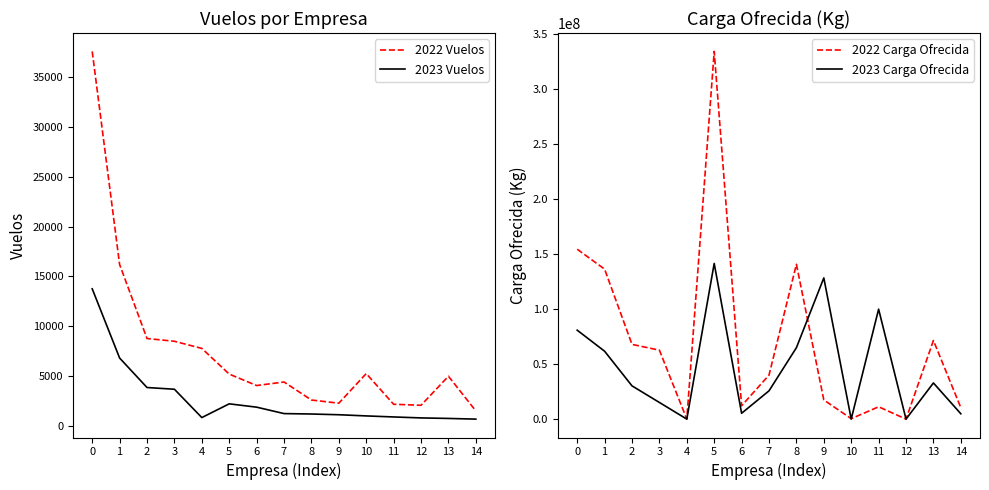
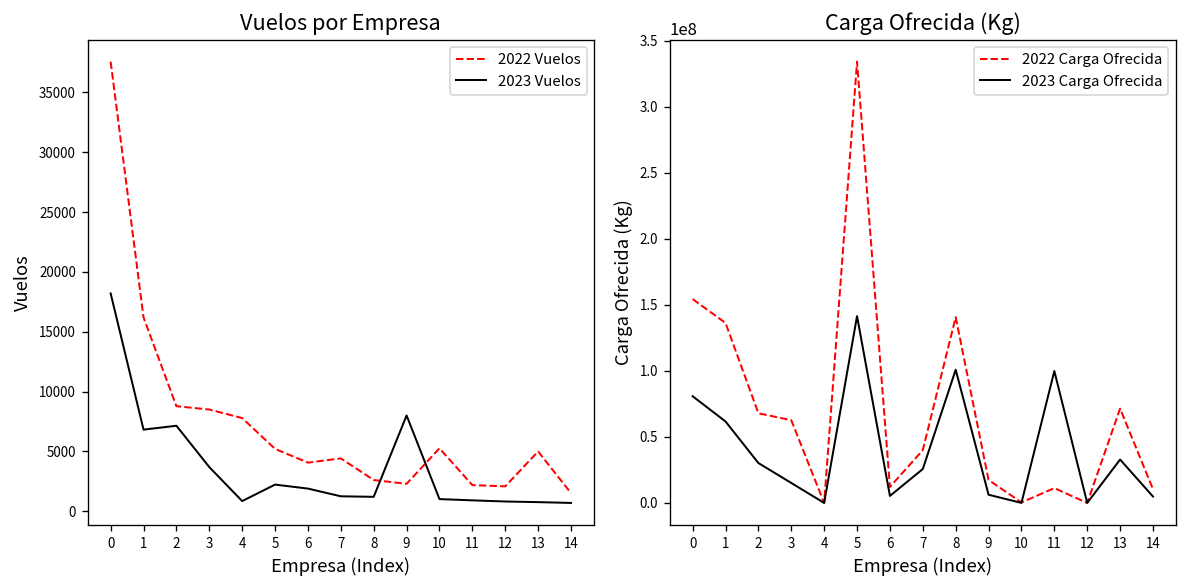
  {
    "Vuelos por Empresa": {
      "2022 Vuelos": {
        "0": 38000,
        "1": 16000,
        "2": 9000,
        "3": 8000,
        "4": 8000,
        "5": 5000,
        "6": 4000,
        "7": 4000,
        "8": 3000,
        "9": 2000,
        "10": 5000,
        "11": 2000,
        "12": 2000,
        "13": 5000,
        "14": 2000
      },
      "2023 Vuelos": {
-       "0": 14000,
+       "0": 18000,
        "1": 7000,
-       "2": 4000,
+       "2": 7000,
        "3": 4000,
        "4": 1000,
        "5": 2000,
        "6": 2000,
        "7": 1000,
        "8": 1000,
-       "9": 1000,
+       "9": 8000,
        "10": 1000,
        "11": 1000,
        "12": 1000,
        "13": 1000,
        "14": 1000
      }
    },
    "Carga Ofrecida (Kg)": {
      "2022 Carga Ofrecida": {
        "0": 154000000,
        "1": 136000000,
        "2": 68000000,
        "3": 63000000,
        "5": 334000000,
        "6": 12000000,
        "7": 40000000,
        "8": 141000000,
        "9": 17000000,
        "11": 11000000,
        "13": 71000000,
        "14": 10000000
      },
      "2023 Carga Ofrecida": {
        "0": 81000000,
        "1": 62000000,
        "2": 30000000,
        "3": 15000000,
        "5": 141000000,
        "6": 5000000,
        "7": 26000000,
-       "8": 65000000,
-       "9": 128000000,
+       "8": 101000000,
+       "9": 6000000,
        "11": 100000000,
        "13": 33000000,
        "14": 5000000
      }
    }
  }
